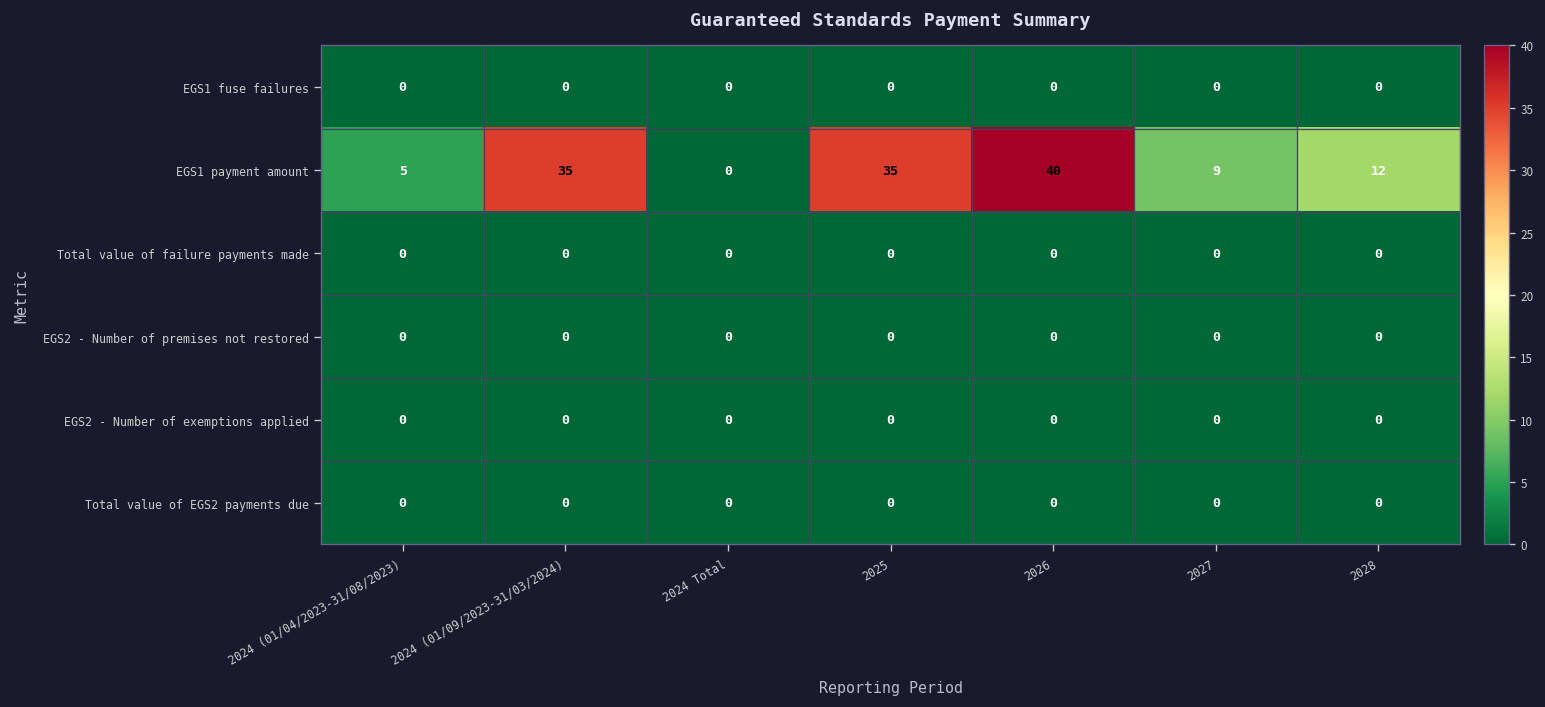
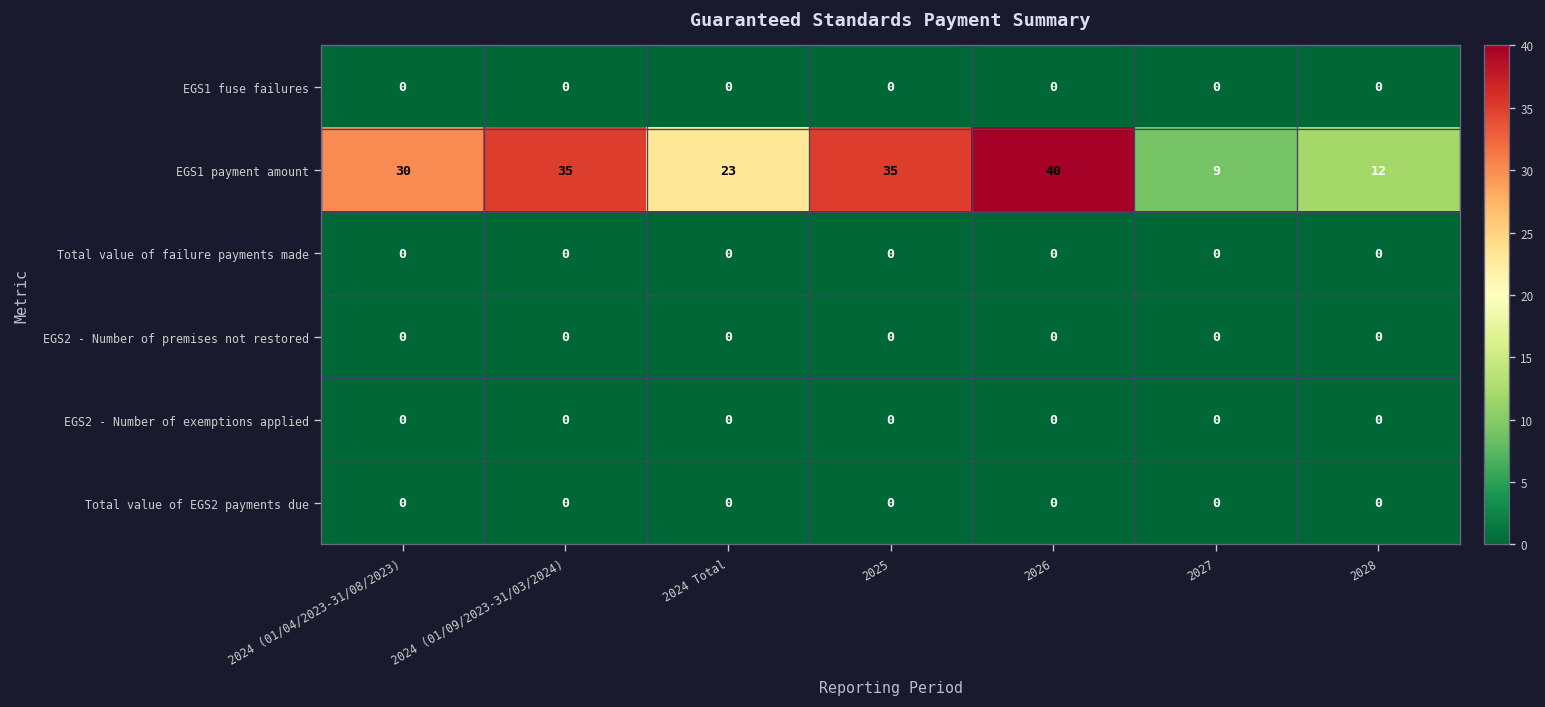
  {
    "EGS1 fuse failures": {
      "2024 (01/04/2023-31/08/2023)": 0,
      "2024 (01/09/2023-31/03/2024)": 0,
      "2024 Total": 0,
      "2025": 0,
      "2026": 0,
      "2027": 0,
      "2028": 0
    },
    "EGS1 payment amount": {
-     "2024 (01/04/2023-31/08/2023)": 5,
+     "2024 (01/04/2023-31/08/2023)": 30,
      "2024 (01/09/2023-31/03/2024)": 35,
-     "2024 Total": 0,
+     "2024 Total": 23,
      "2025": 35,
      "2026": 40,
      "2027": 9,
      "2028": 12
    },
    "Total value of failure payments made": {
      "2024 (01/04/2023-31/08/2023)": 0,
      "2024 (01/09/2023-31/03/2024)": 0,
      "2024 Total": 0,
      "2025": 0,
      "2026": 0,
      "2027": 0,
      "2028": 0
    },
    "EGS2 - Number of premises not restored": {
      "2024 (01/04/2023-31/08/2023)": 0,
      "2024 (01/09/2023-31/03/2024)": 0,
      "2024 Total": 0,
      "2025": 0,
      "2026": 0,
      "2027": 0,
      "2028": 0
    },
    "EGS2 - Number of exemptions applied": {
      "2024 (01/04/2023-31/08/2023)": 0,
      "2024 (01/09/2023-31/03/2024)": 0,
      "2024 Total": 0,
      "2025": 0,
      "2026": 0,
      "2027": 0,
      "2028": 0
    },
    "Total value of EGS2 payments due": {
      "2024 (01/04/2023-31/08/2023)": 0,
      "2024 (01/09/2023-31/03/2024)": 0,
      "2024 Total": 0,
      "2025": 0,
      "2026": 0,
      "2027": 0,
      "2028": 0
    }
  }
